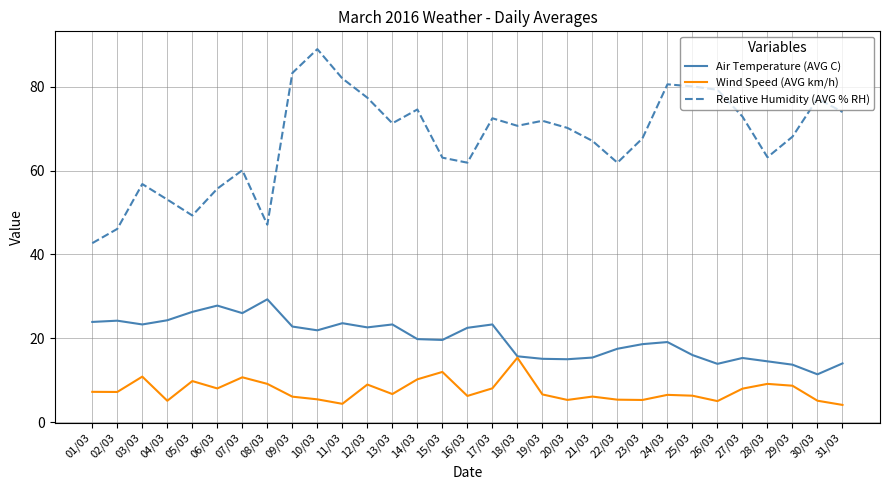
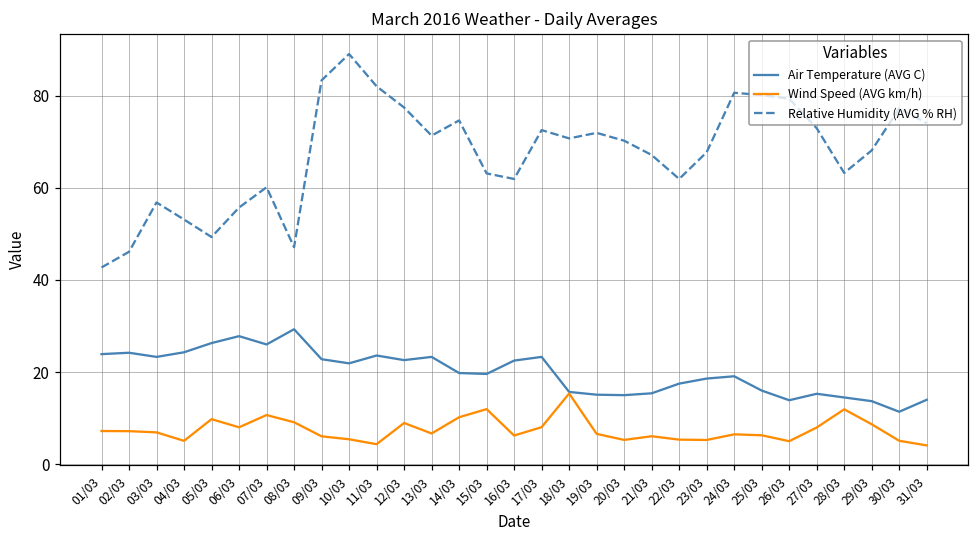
  {
    "Wind Speed (AVG km/h)": {
      "01/03": 7,
      "02/03": 7,
-     "03/03": 11,
+     "03/03": 7,
      "04/03": 5,
      "05/03": 10,
      "06/03": 8,
      "07/03": 11,
      "08/03": 9,
      "09/03": 6,
      "10/03": 5,
      "11/03": 4,
      "12/03": 9,
      "13/03": 7,
      "14/03": 10,
      "15/03": 12,
      "16/03": 6,
      "17/03": 8,
      "19/03": 7,
      "20/03": 5,
      "21/03": 6,
      "22/03": 5,
      "23/03": 5,
      "24/03": 7,
      "25/03": 6,
      "26/03": 5,
      "27/03": 8,
-     "28/03": 9,
+     "28/03": 12,
      "29/03": 9,
      "30/03": 5,
      "31/03": 4
    }
  }
